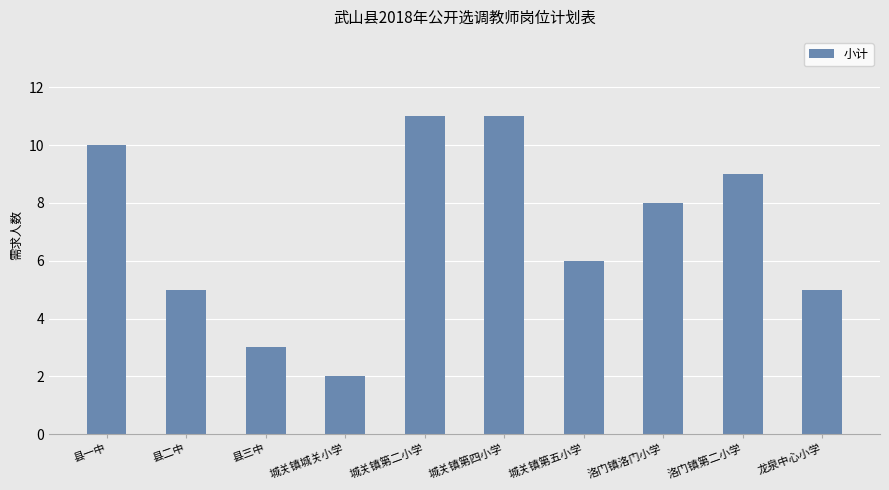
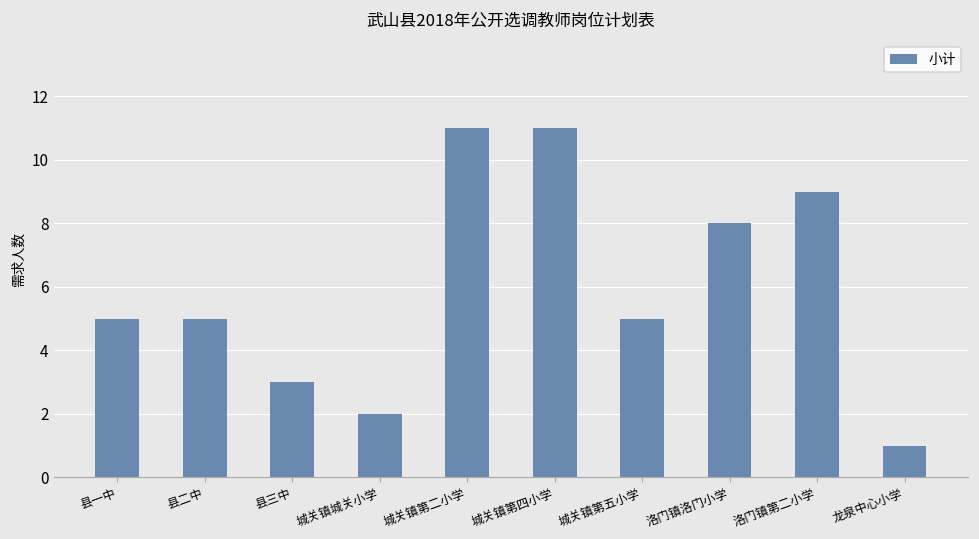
  {
-   "县一中": 10,
+   "县一中": 5,
    "县二中": 5,
    "县三中": 3,
    "城关镇城关小学": 2,
    "城关镇第二小学": 11,
    "城关镇第四小学": 11,
-   "城关镇第五小学": 6,
+   "城关镇第五小学": 5,
    "洛门镇洛门小学": 8,
    "洛门镇第二小学": 9,
-   "龙泉中心小学": 5
+   "龙泉中心小学": 1
  }
